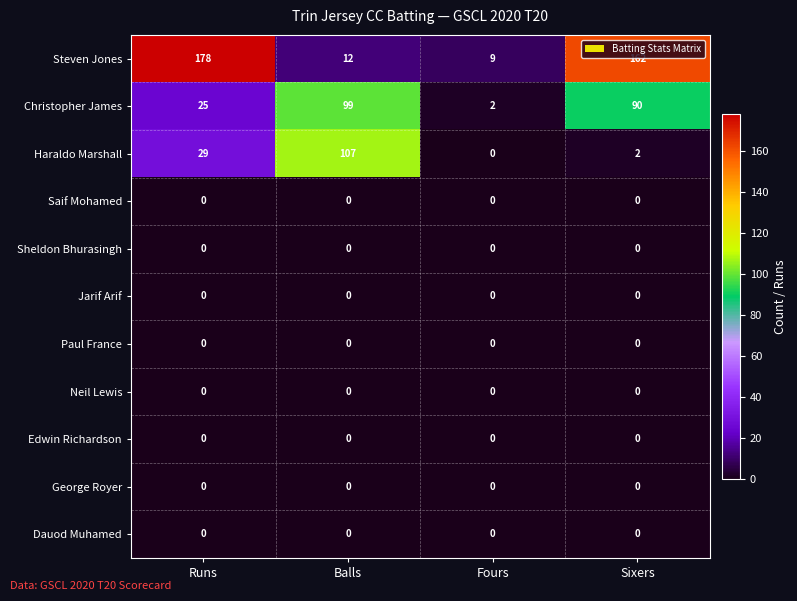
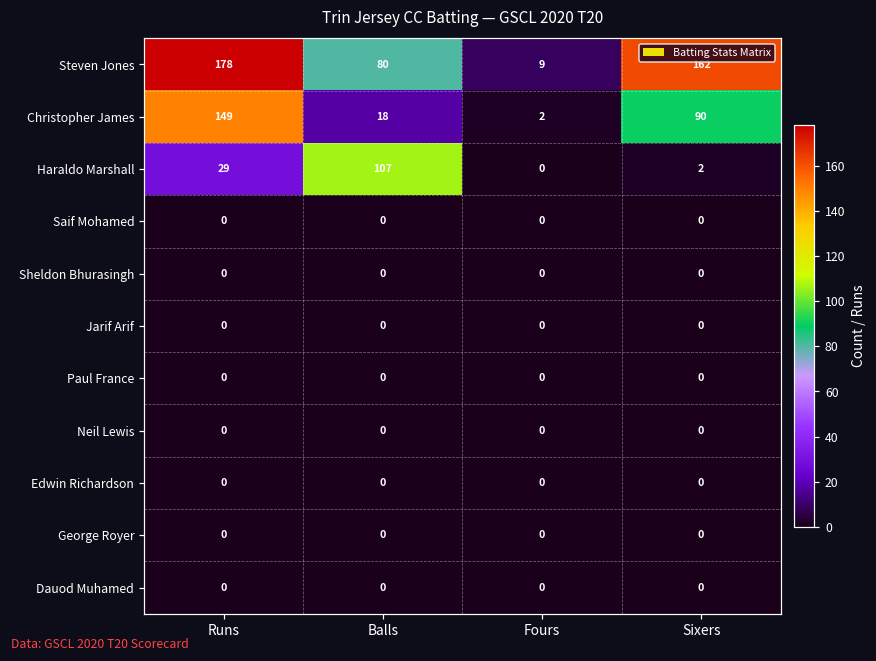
  {
    "Steven Jones": {
      "Runs": 178,
-     "Balls": 12,
+     "Balls": 80,
      "Fours": 9
    },
    "Christopher James": {
-     "Runs": 25,
-     "Balls": 99,
+     "Runs": 149,
+     "Balls": 18,
      "Fours": 2,
      "Sixers": 90
    },
    "Haraldo Marshall": {
      "Runs": 29,
      "Balls": 107,
      "Fours": 0,
      "Sixers": 2
    },
    "Saif Mohamed": {
      "Runs": 0,
      "Balls": 0,
      "Fours": 0,
      "Sixers": 0
    },
    "Sheldon Bhurasingh": {
      "Runs": 0,
      "Balls": 0,
      "Fours": 0,
      "Sixers": 0
    },
    "Jarif Arif": {
      "Runs": 0,
      "Balls": 0,
      "Fours": 0,
      "Sixers": 0
    },
    "Paul France": {
      "Runs": 0,
      "Balls": 0,
      "Fours": 0,
      "Sixers": 0
    },
    "Neil Lewis": {
      "Runs": 0,
      "Balls": 0,
      "Fours": 0,
      "Sixers": 0
    },
    "Edwin Richardson": {
      "Runs": 0,
      "Balls": 0,
      "Fours": 0,
      "Sixers": 0
    },
    "George Royer": {
      "Runs": 0,
      "Balls": 0,
      "Fours": 0,
      "Sixers": 0
    },
    "Dauod Muhamed": {
      "Runs": 0,
      "Balls": 0,
      "Fours": 0,
      "Sixers": 0
    }
  }
